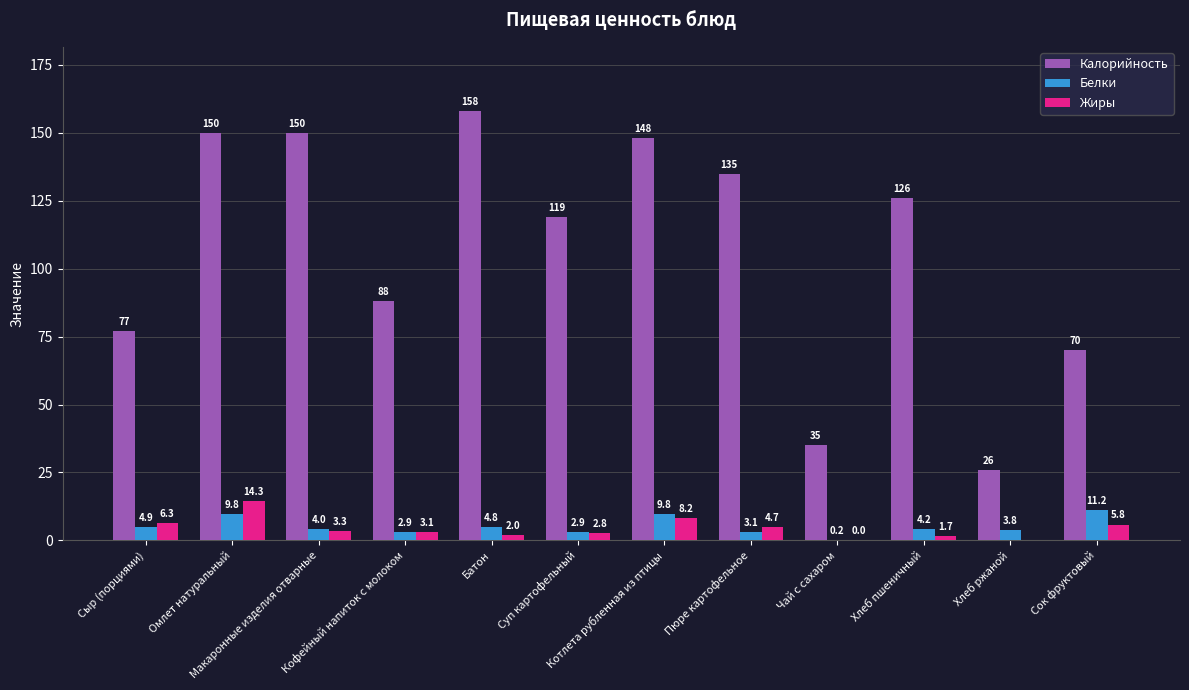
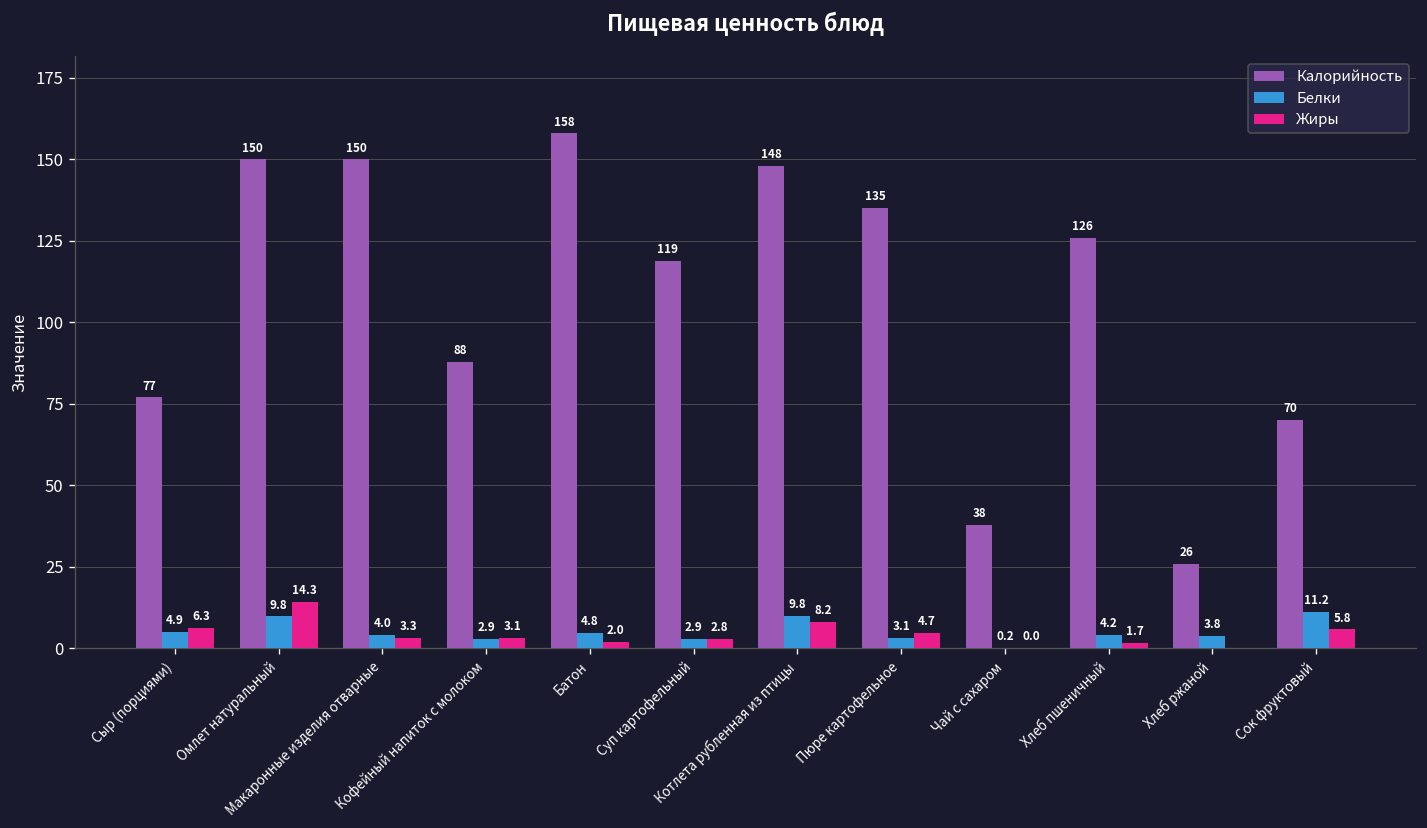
  {
    "Калорийность": {
      "Сыр (порциями)": 77,
      "Омлет натуральный": 150,
      "Макаронные изделия отварные": 150,
      "Кофейный напиток с молоком": 88,
      "Батон": 158,
      "Суп картофельный": 119,
      "Котлета рубленная из птицы": 148,
      "Пюре картофельное": 135,
-     "Чай с сахаром": 35,
+     "Чай с сахаром": 38,
      "Хлеб пшеничный": 126,
      "Хлеб ржаной": 26,
      "Сок фруктовый": 70
    },
    "Белки": {
      "Сыр (порциями)": 4.9,
      "Омлет натуральный": 9.8,
      "Макаронные изделия отварные": 4.0,
      "Кофейный напиток с молоком": 2.9,
      "Батон": 4.8,
      "Суп картофельный": 2.9,
      "Котлета рубленная из птицы": 9.8,
      "Пюре картофельное": 3.1,
      "Чай с сахаром": 0.2,
      "Хлеб пшеничный": 4.2,
      "Хлеб ржаной": 3.8,
      "Сок фруктовый": 11.2
    },
    "Жиры": {
      "Сыр (порциями)": 6.3,
      "Омлет натуральный": 14.3,
      "Макаронные изделия отварные": 3.3,
      "Кофейный напиток с молоком": 3.1,
      "Батон": 2.0,
      "Суп картофельный": 2.8,
      "Котлета рубленная из птицы": 8.2,
      "Пюре картофельное": 4.7,
      "Чай с сахаром": 0.0,
      "Хлеб пшеничный": 1.7,
      "Сок фруктовый": 5.8
    }
  }
